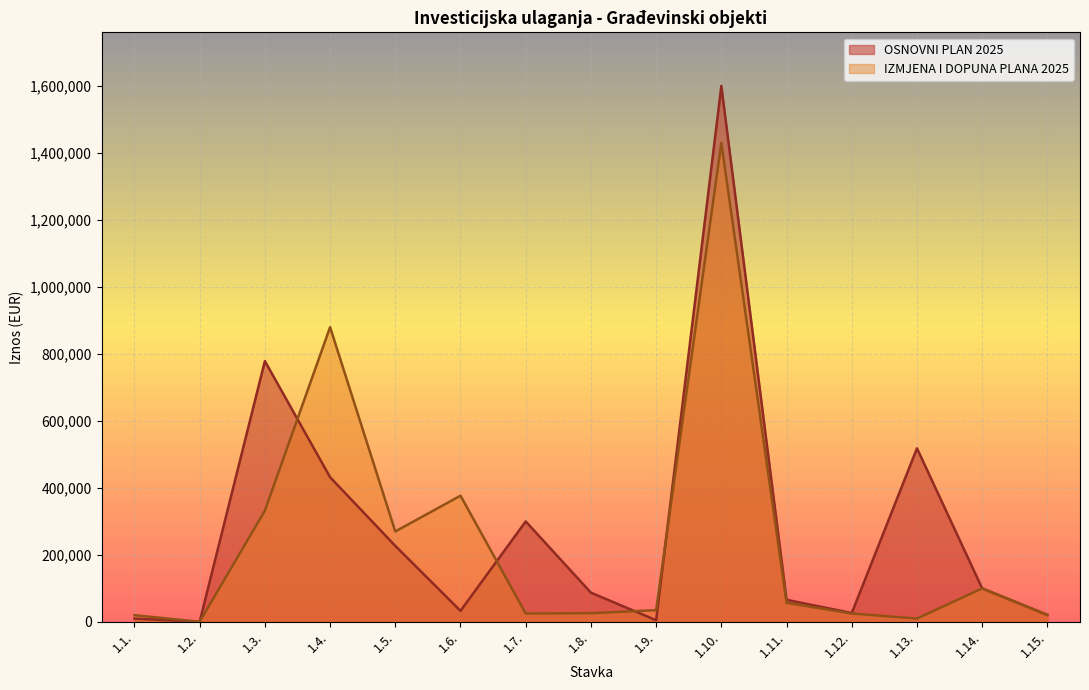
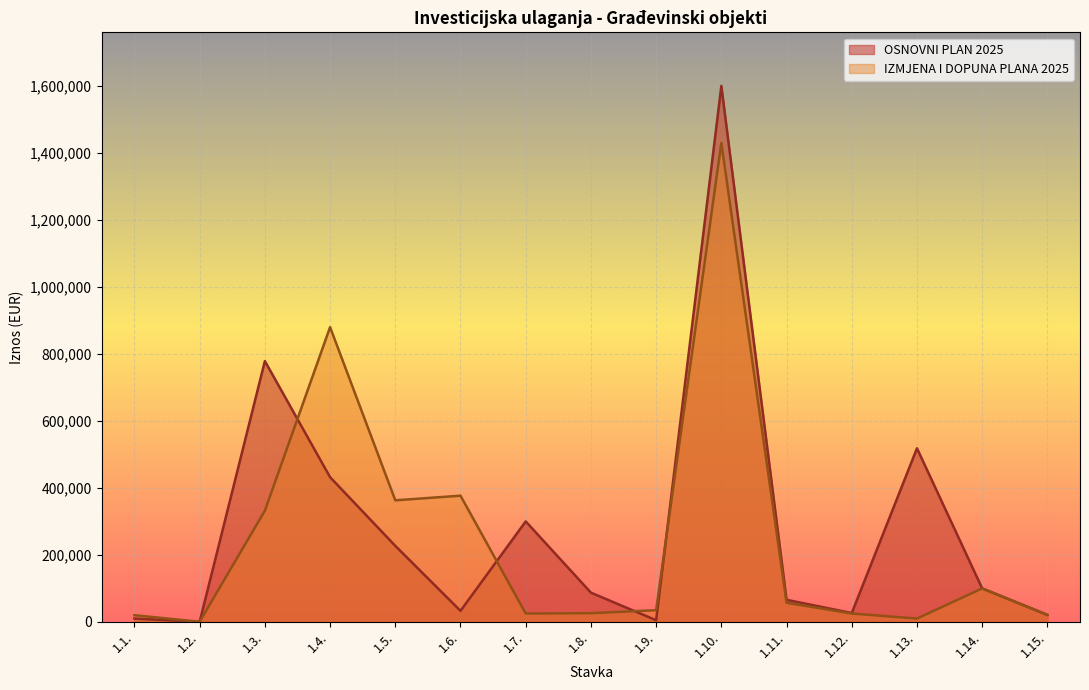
  {
    "OSNOVNI PLAN 2025": {
      "1.1.": "10,000",
      "1.3.": "780,000",
      "1.4.": "430,000",
      "1.5.": "230,000",
      "1.6.": "30,000",
      "1.7.": "300,000",
      "1.8.": "90,000",
      "1.9.": "10,000",
      "1.10.": "1,600,000",
      "1.11.": "70,000",
      "1.13.": "520,000"
    },
    "IZMJENA I DOPUNA PLANA 2025": {
      "1.1.": "20,000",
      "1.3.": "330,000",
      "1.4.": "880,000",
-     "1.5.": "270,000",
+     "1.5.": "360,000",
      "1.6.": "380,000",
      "1.7.": "30,000",
      "1.8.": "30,000",
      "1.9.": "40,000",
      "1.10.": "1,430,000",
      "1.11.": "60,000",
      "1.13.": "10,000"
    }
  }
